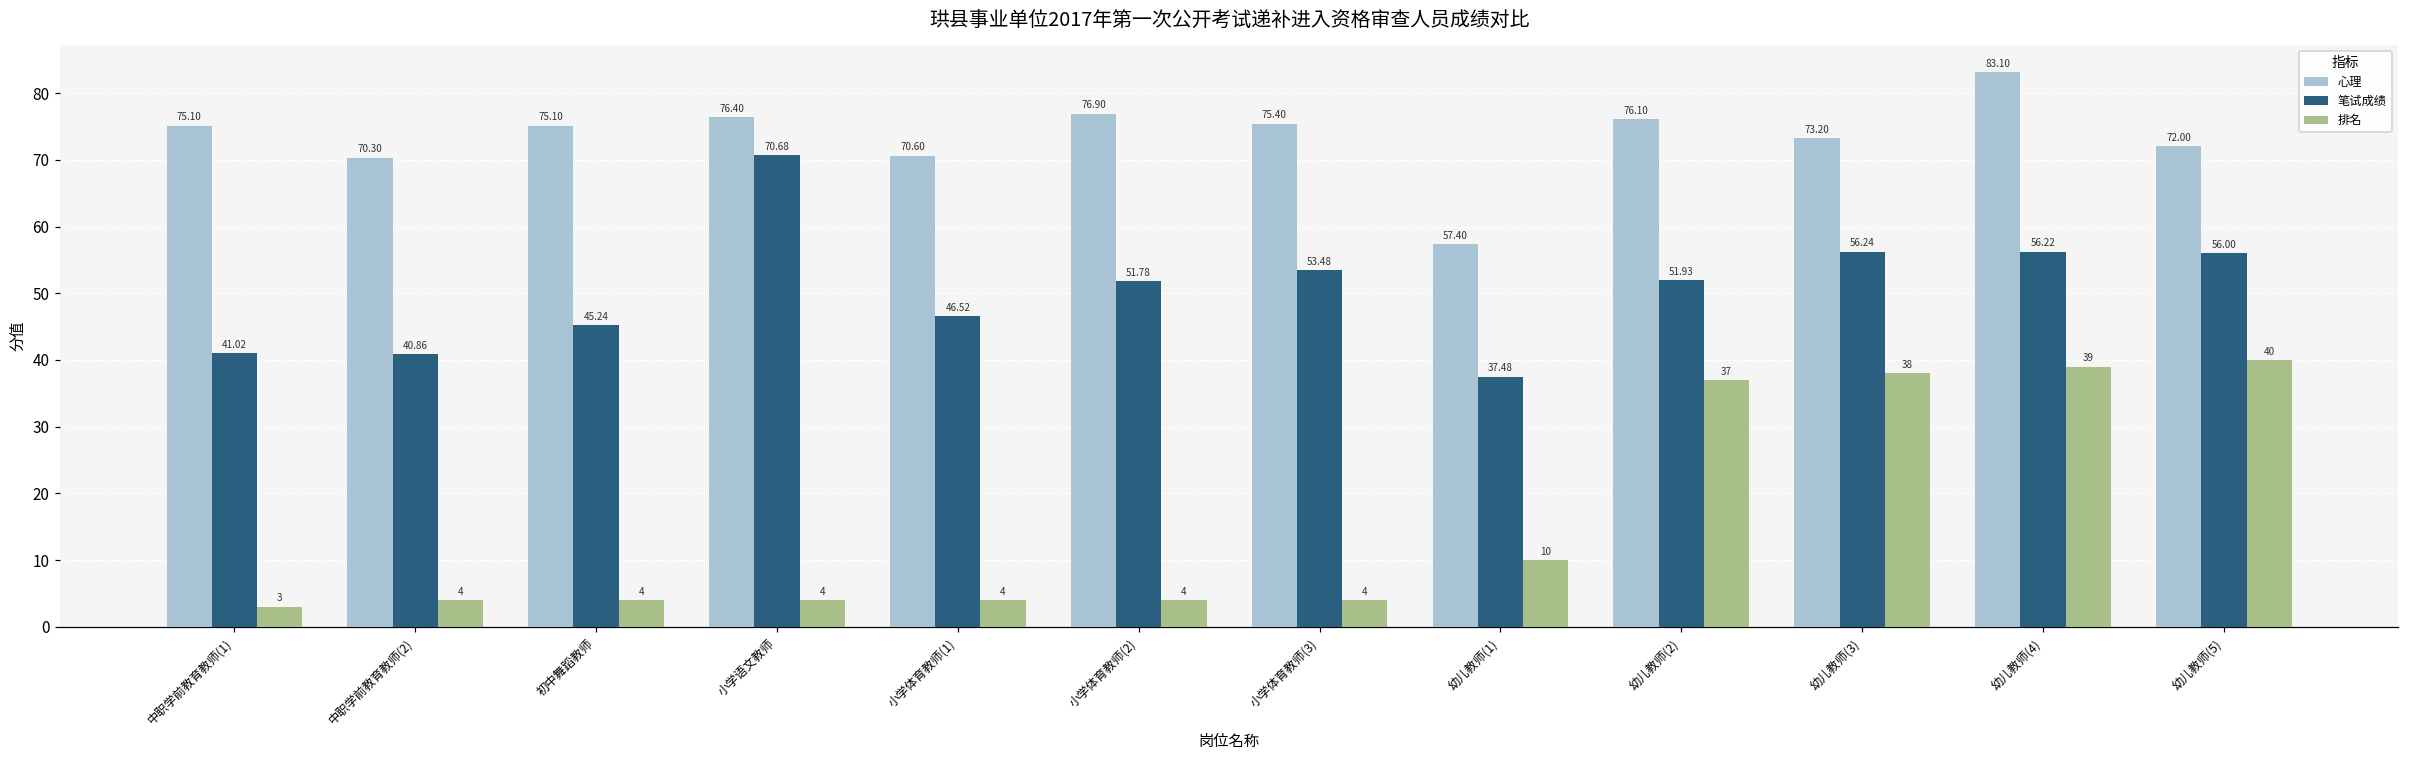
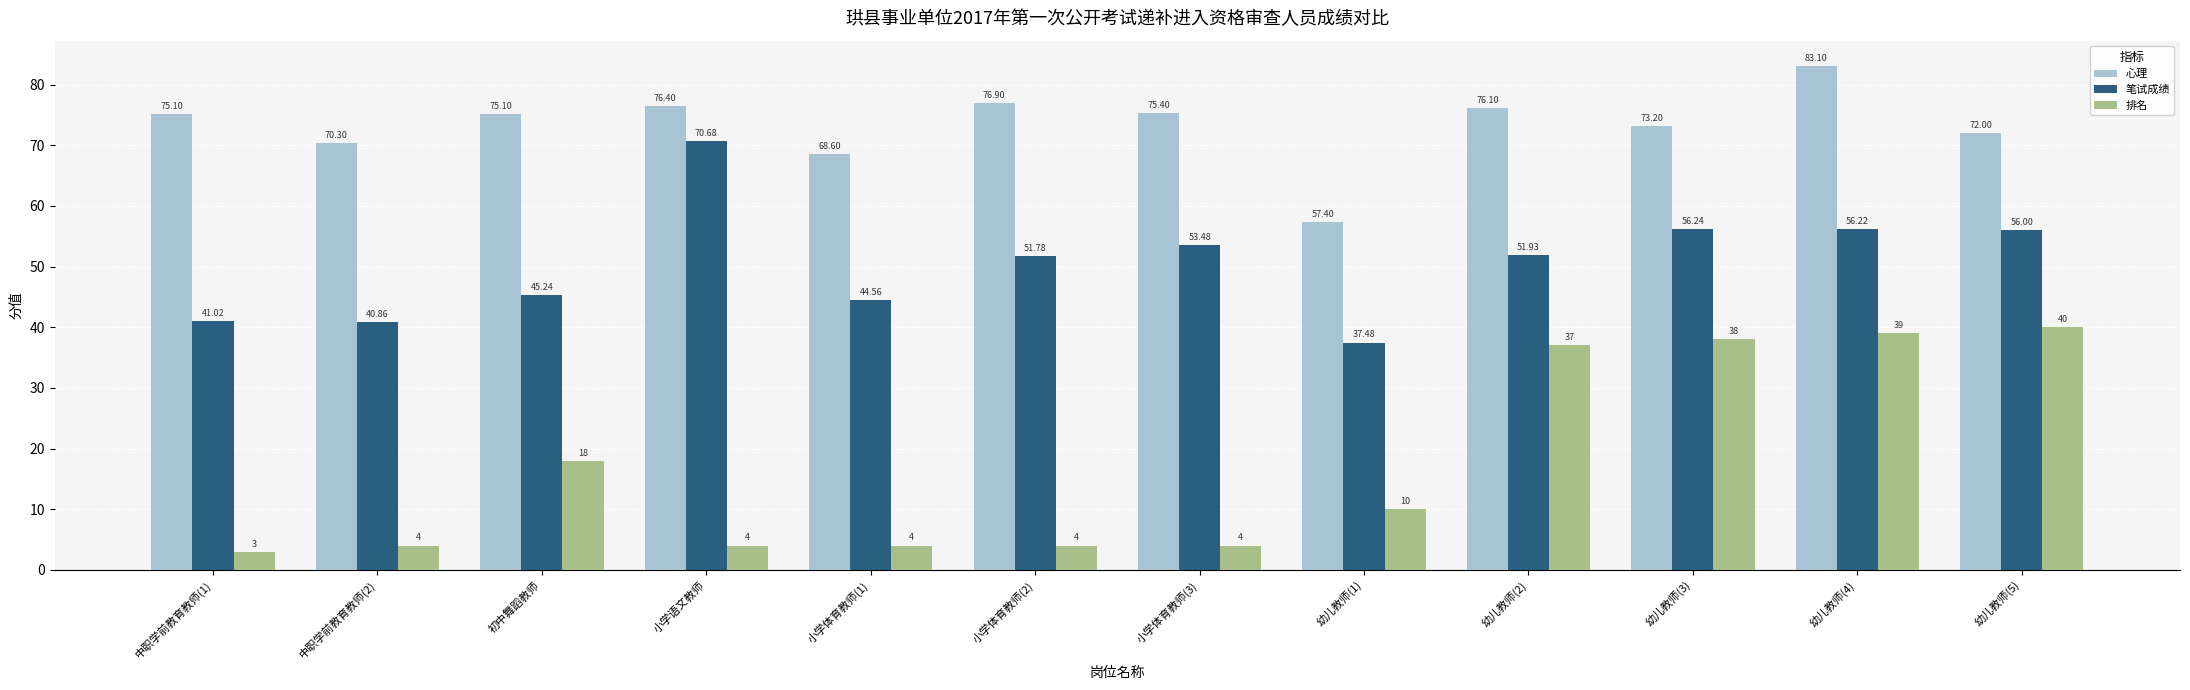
  {
    "心理": {
      "中职学前教育教师(1)": 75.10,
      "中职学前教育教师(2)": 70.30,
      "初中舞蹈教师": 75.10,
      "小学语文教师": 76.40,
-     "小学体育教师(1)": 70.60,
+     "小学体育教师(1)": 68.60,
      "小学体育教师(2)": 76.90,
      "小学体育教师(3)": 75.40,
      "幼儿教师(1)": 57.40,
      "幼儿教师(2)": 76.10,
      "幼儿教师(3)": 73.20,
      "幼儿教师(4)": 83.10,
      "幼儿教师(5)": 72.00
    },
    "笔试成绩": {
      "中职学前教育教师(1)": 41.02,
      "中职学前教育教师(2)": 40.86,
      "初中舞蹈教师": 45.24,
      "小学语文教师": 70.68,
-     "小学体育教师(1)": 46.52,
+     "小学体育教师(1)": 44.56,
      "小学体育教师(2)": 51.78,
      "小学体育教师(3)": 53.48,
      "幼儿教师(1)": 37.48,
      "幼儿教师(2)": 51.93,
      "幼儿教师(3)": 56.24,
      "幼儿教师(4)": 56.22,
      "幼儿教师(5)": 56.00
    },
    "排名": {
      "中职学前教育教师(1)": 3,
      "中职学前教育教师(2)": 4,
-     "初中舞蹈教师": 4,
+     "初中舞蹈教师": 18,
      "小学语文教师": 4,
      "小学体育教师(1)": 4,
      "小学体育教师(2)": 4,
      "小学体育教师(3)": 4,
      "幼儿教师(1)": 10,
      "幼儿教师(2)": 37,
      "幼儿教师(3)": 38,
      "幼儿教师(4)": 39,
      "幼儿教师(5)": 40
    }
  }
